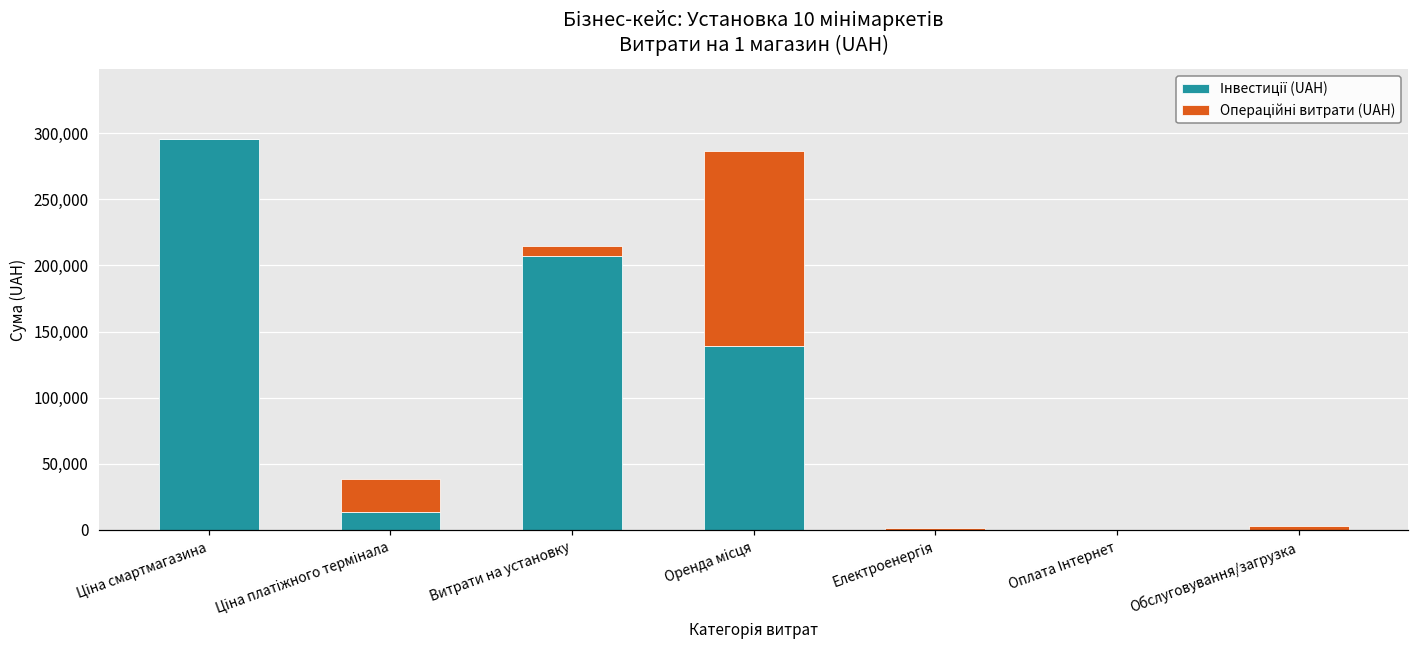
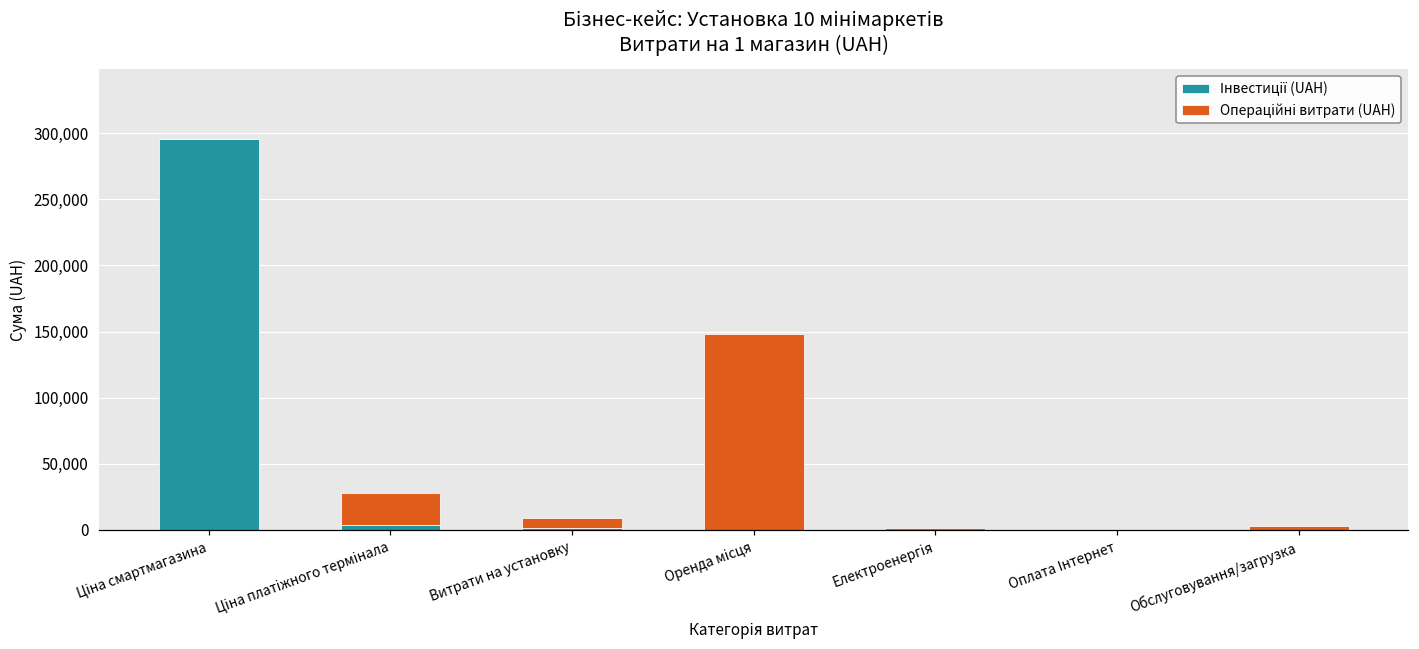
  {
    "Інвестиції (UAH)": {
      "Ціна смартмагазина": "295,000",
-     "Ціна платіжного термінала": "14,000",
-     "Витрати на установку": "207,000",
-     "Оренда місця": "139,000",
+     "Ціна платіжного термінала": "4,000",
+     "Витрати на установку": "2,000",
+     "Оренда місця": "0",
      "Електроенергія": "0",
      "Оплата Інтернет": "0",
      "Обслуговування/загрузка": "0"
    },
    "Операційні витрати (UAH)": {
      "Ціна смартмагазина": "0",
      "Ціна платіжного термінала": "25,000",
      "Витрати на установку": "8,000",
      "Оренда місця": "148,000",
      "Обслуговування/загрузка": "3,000"
    }
  }
